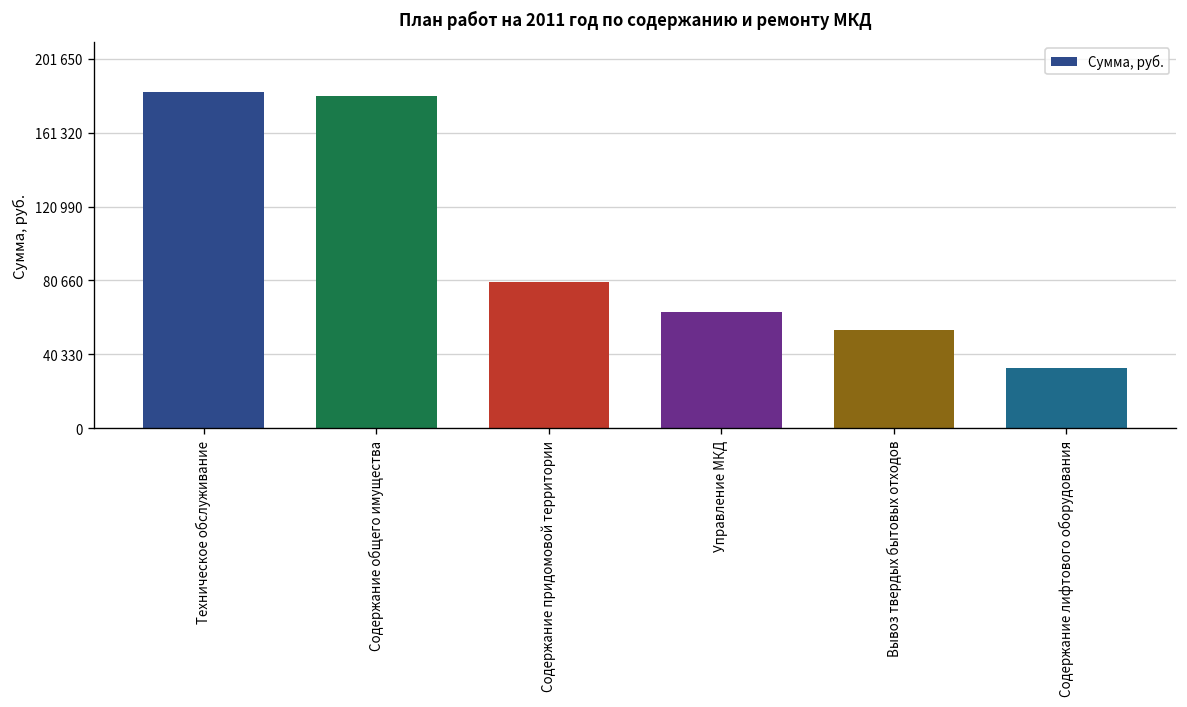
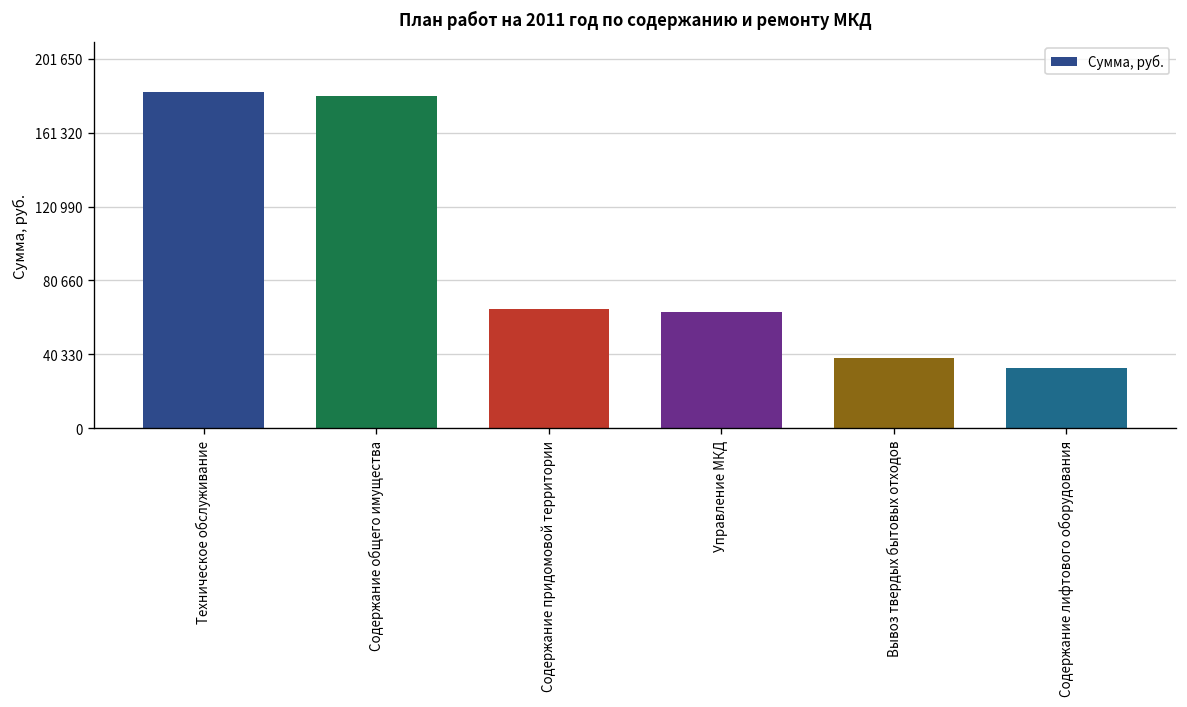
  {
    "Техническое обслуживание": 183000,
    "Содержание общего имущества": 181000,
-   "Содержание придомовой территории": 80000,
+   "Содержание придомовой территории": 65000,
    "Управление МКД": 64000,
-   "Вывоз твердых бытовых отходов": 54000,
+   "Вывоз твердых бытовых отходов": 38000,
    "Содержание лифтового оборудования": 33000
  }
